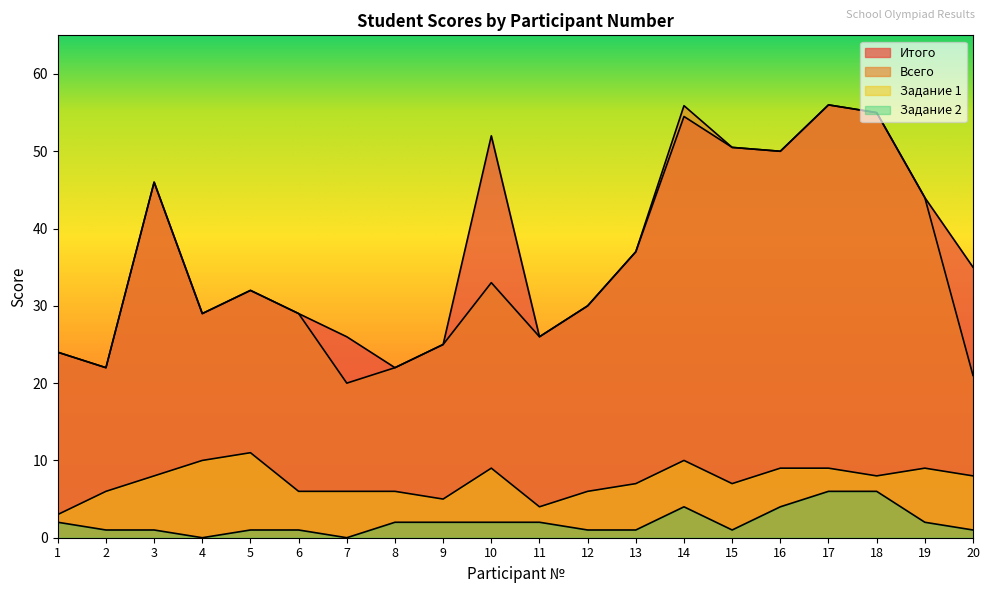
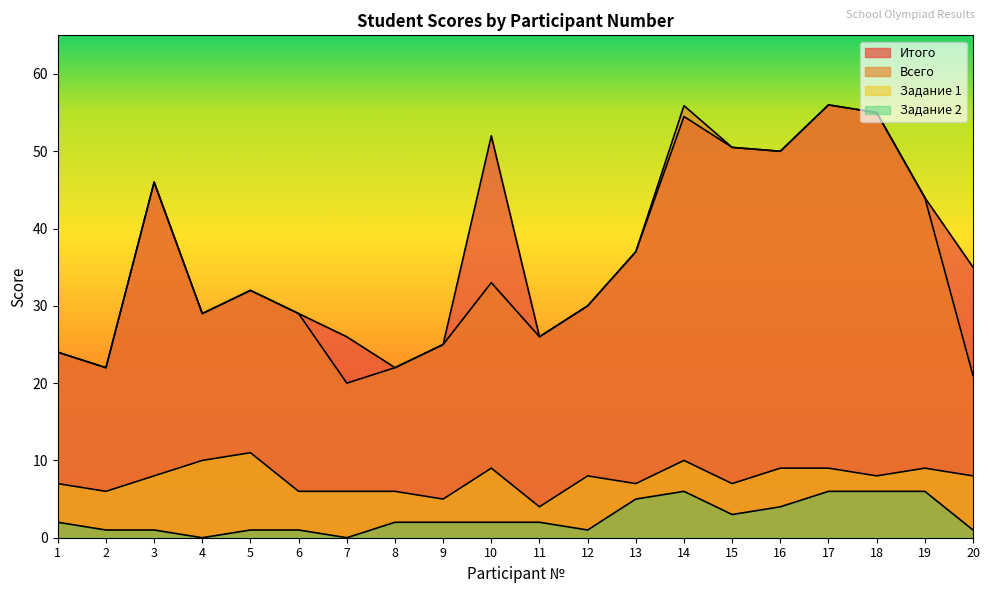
  {
    "Задание 1": {
-     "1": 3,
+     "1": 7,
      "2": 6,
      "3": 8,
      "4": 10,
      "5": 11,
      "6": 6,
      "7": 6,
      "8": 6,
      "9": 5,
      "10": 9,
      "11": 4,
-     "12": 6,
+     "12": 8,
      "13": 7,
      "14": 10,
      "15": 7,
      "16": 9,
      "17": 9,
      "18": 8,
      "19": 9,
      "20": 8
    },
    "Задание 2": {
      "1": 2,
      "2": 1,
      "3": 1,
      "4": 0,
      "5": 1,
      "6": 1,
      "7": 0,
      "8": 2,
      "9": 2,
      "10": 2,
      "11": 2,
      "12": 1,
-     "13": 1,
-     "14": 4,
-     "15": 1,
+     "13": 5,
+     "14": 6,
+     "15": 3,
      "16": 4,
      "17": 6,
      "18": 6,
-     "19": 2,
+     "19": 6,
      "20": 1
    }
  }
